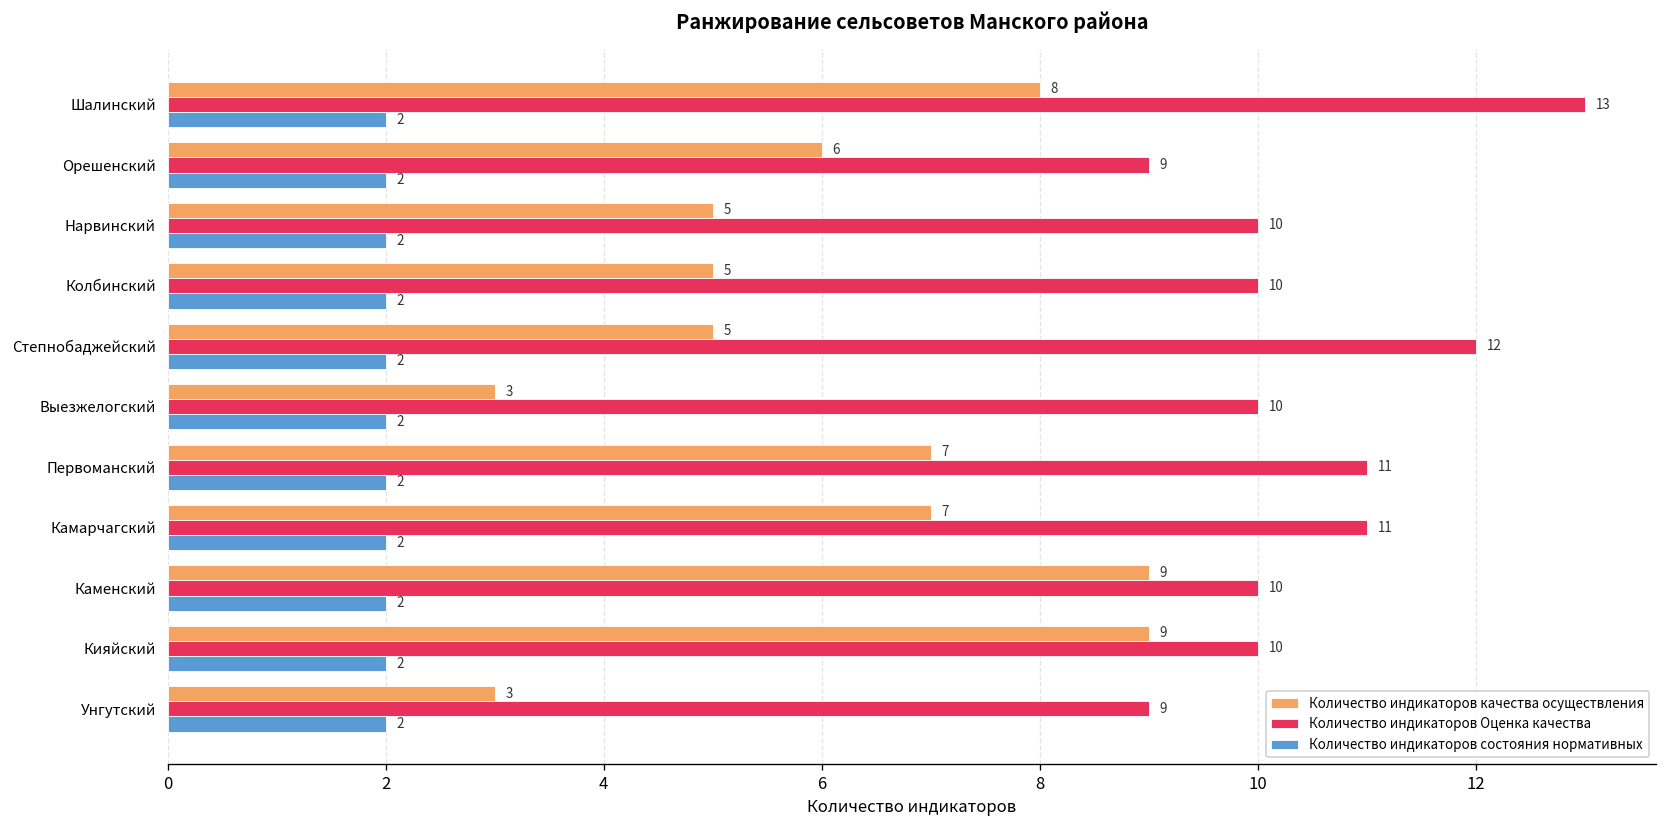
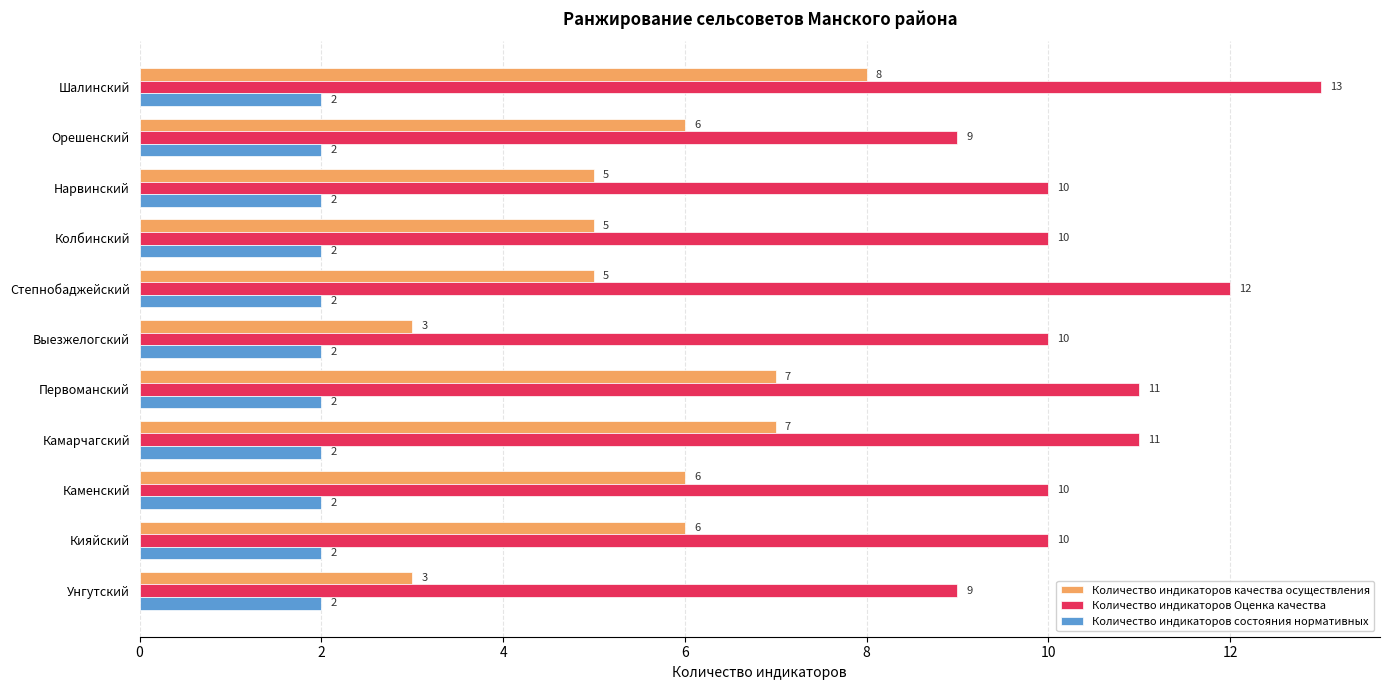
  {
    "Количество индикаторов качества осуществления": {
      "Шалинский": 8,
      "Орешенский": 6,
      "Нарвинский": 5,
      "Колбинский": 5,
      "Степнобаджейский": 5,
      "Выезжелогский": 3,
      "Первоманский": 7,
      "Камарчагский": 7,
-     "Каменский": 9,
-     "Кияйский": 9,
+     "Каменский": 6,
+     "Кияйский": 6,
      "Унгутский": 3
    },
    "Количество индикаторов Оценка качества": {
      "Шалинский": 13,
      "Орешенский": 9,
      "Нарвинский": 10,
      "Колбинский": 10,
      "Степнобаджейский": 12,
      "Выезжелогский": 10,
      "Первоманский": 11,
      "Камарчагский": 11,
      "Каменский": 10,
      "Кияйский": 10,
      "Унгутский": 9
    },
    "Количество индикаторов состояния нормативных": {
      "Шалинский": 2,
      "Орешенский": 2,
      "Нарвинский": 2,
      "Колбинский": 2,
      "Степнобаджейский": 2,
      "Выезжелогский": 2,
      "Первоманский": 2,
      "Камарчагский": 2,
      "Каменский": 2,
      "Кияйский": 2,
      "Унгутский": 2
    }
  }
